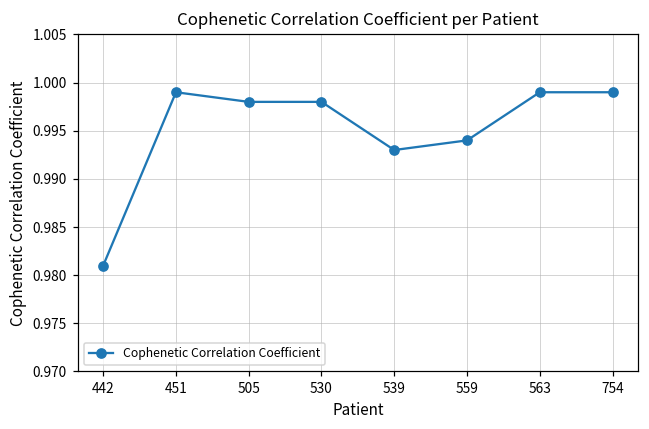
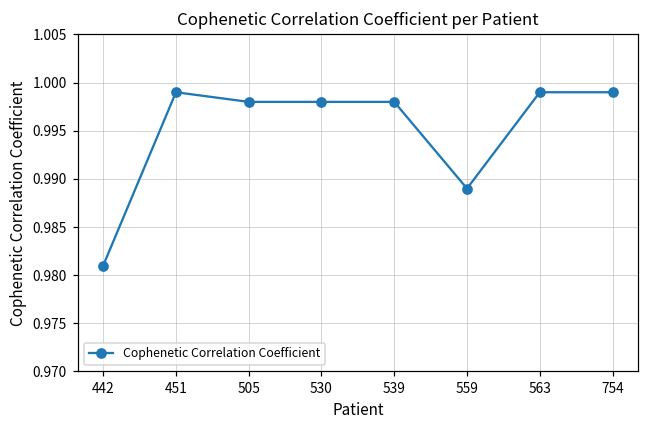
  {
    "442": 0.981,
    "451": 0.999,
    "505": 0.998,
    "530": 0.998,
-   "539": 0.993,
-   "559": 0.994,
+   "539": 0.998,
+   "559": 0.989,
    "563": 0.999,
    "754": 0.999
  }
